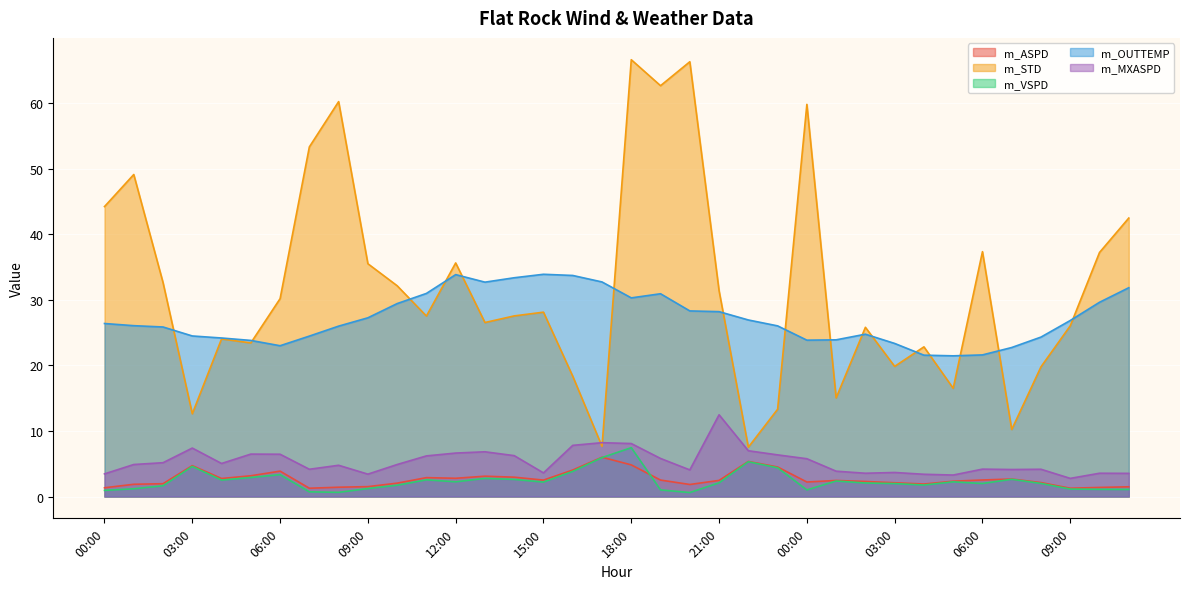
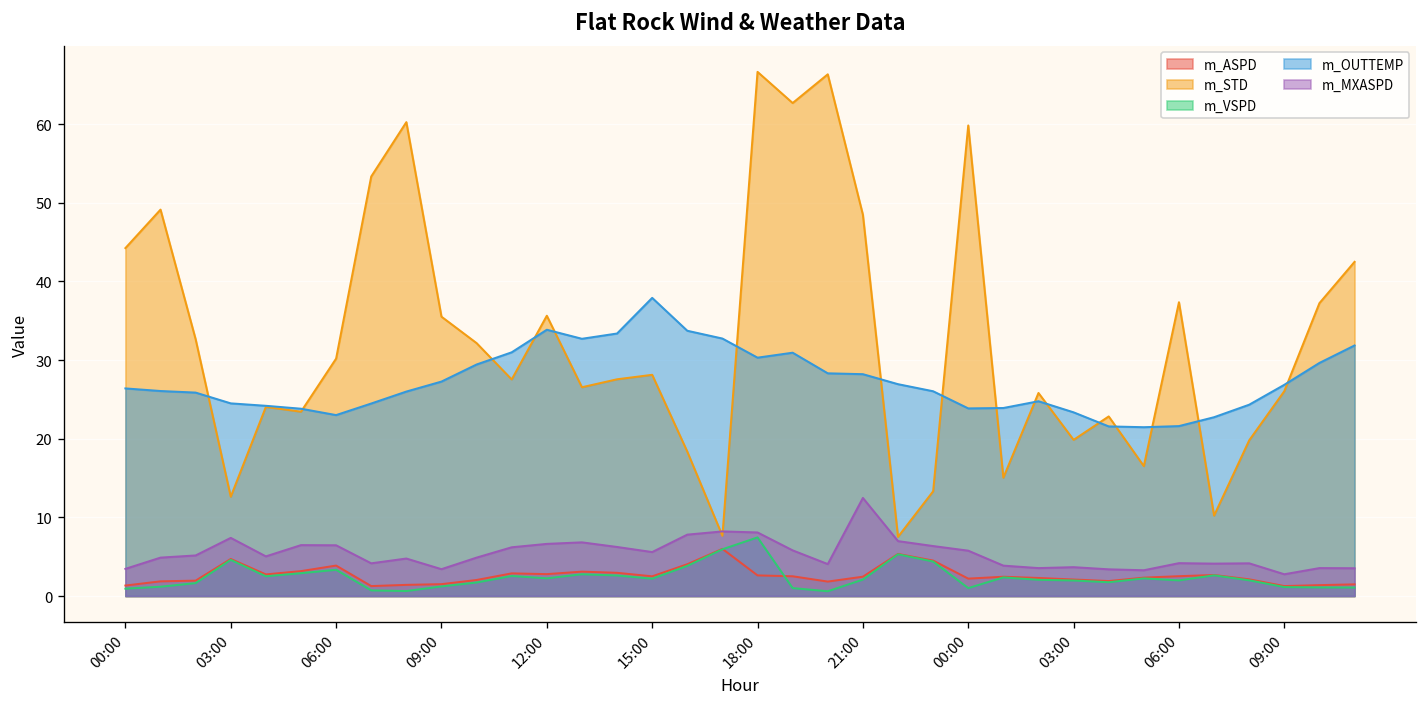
  {
    "m_ASPD": {
      "12:00": 3,
-     "18:00": 5
+     "18:00": 3
    },
    "m_STD": {
      "12:00": 36,
      "15:00": 28,
      "18:00": 67,
-     "21:00": 31
+     "21:00": 48
    },
    "m_VSPD": {
      "12:00": 2,
      "18:00": 7
    },
    "m_OUTTEMP": {
      "12:00": 34,
-     "15:00": 34,
+     "15:00": 38,
      "18:00": 30,
      "21:00": 28
    },
    "m_MXASPD": {
      "12:00": 7,
-     "15:00": 4,
+     "15:00": 6,
      "18:00": 8,
      "21:00": 12
    }
  }
